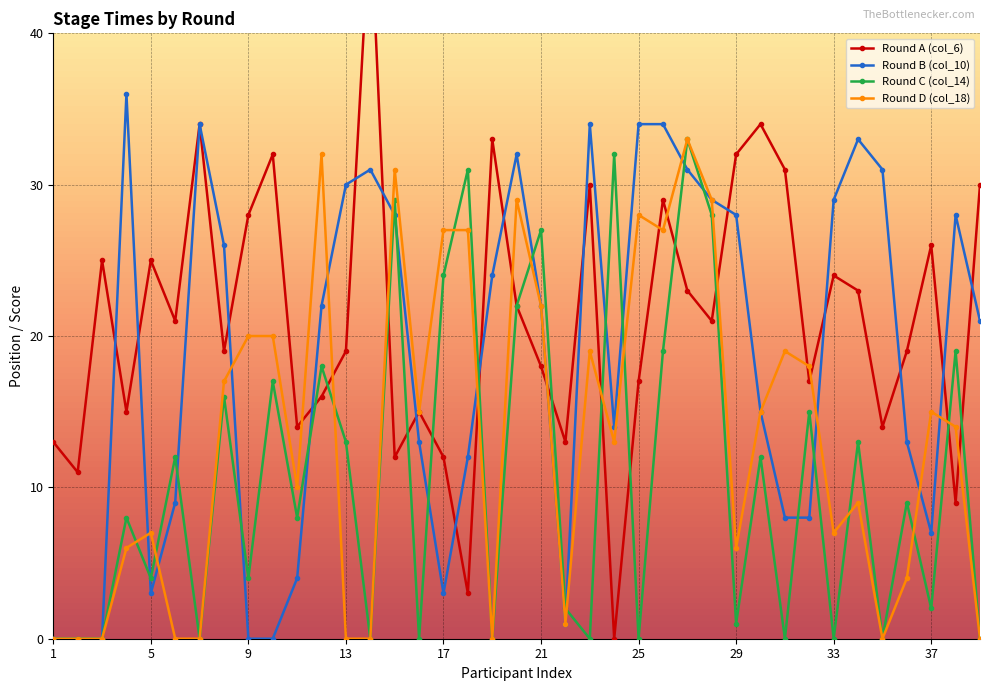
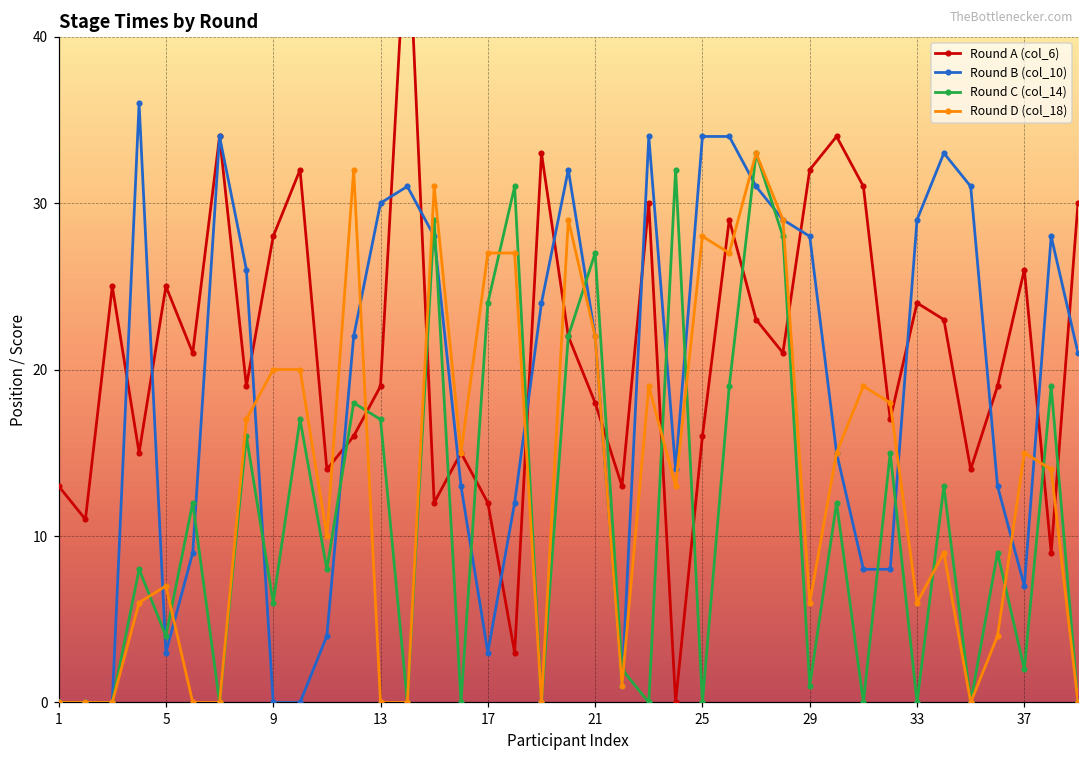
  {
    "Round A (col_6)": {
      "1": 13,
      "5": 25,
      "9": 28,
      "13": 19,
      "17": 12,
      "21": 18,
-     "25": 17,
+     "25": 16,
      "29": 32,
      "33": 24,
      "37": 26
    },
    "Round B (col_10)": {
      "5": 3,
      "9": 0,
      "13": 30,
      "17": 3,
      "25": 34,
      "29": 28,
      "33": 29,
      "37": 7
    },
    "Round C (col_14)": {
      "5": 4,
-     "9": 4,
-     "13": 13,
+     "9": 6,
+     "13": 17,
      "17": 24,
      "21": 27,
      "25": 0,
      "29": 1,
      "33": 0,
      "37": 2
    },
    "Round D (col_18)": {
      "5": 7,
      "9": 20,
      "13": 0,
      "17": 27,
      "25": 28,
      "29": 6,
-     "33": 7,
+     "33": 6,
      "37": 15
    }
  }
